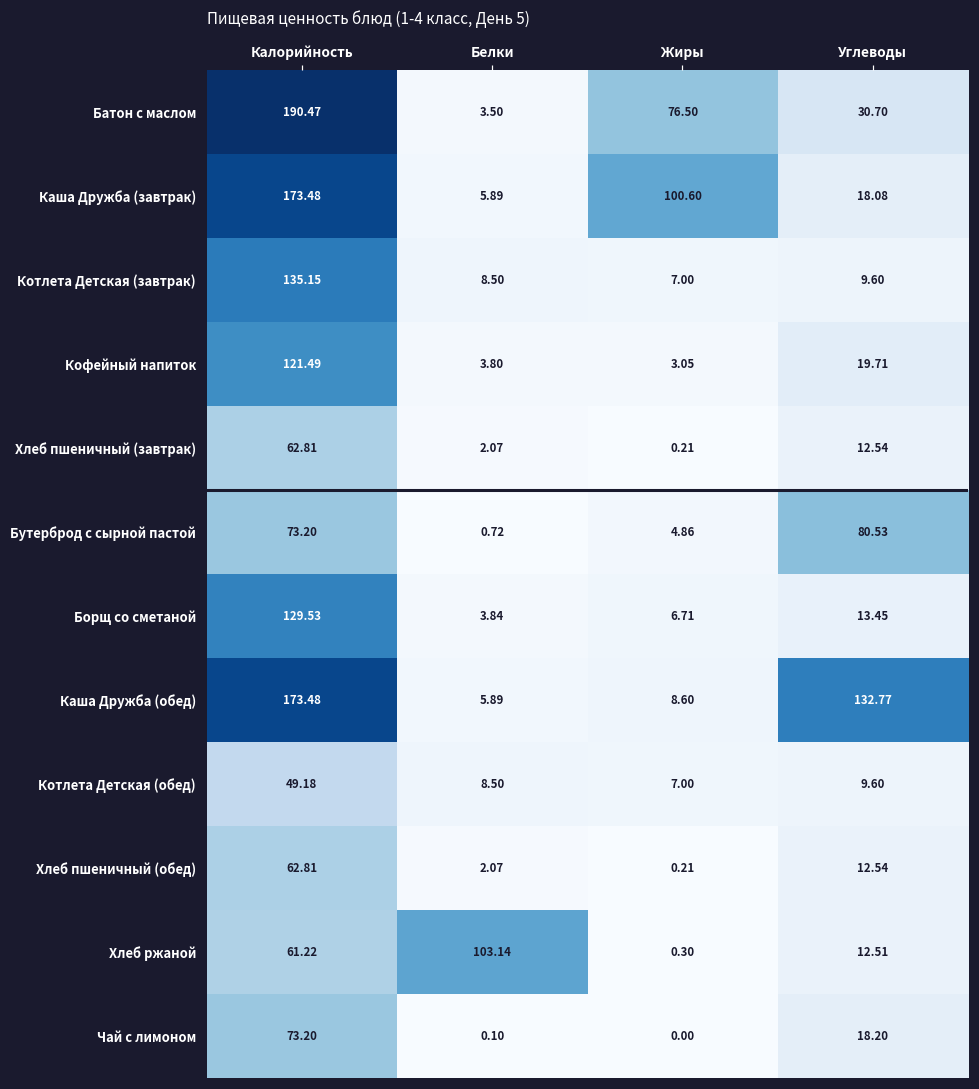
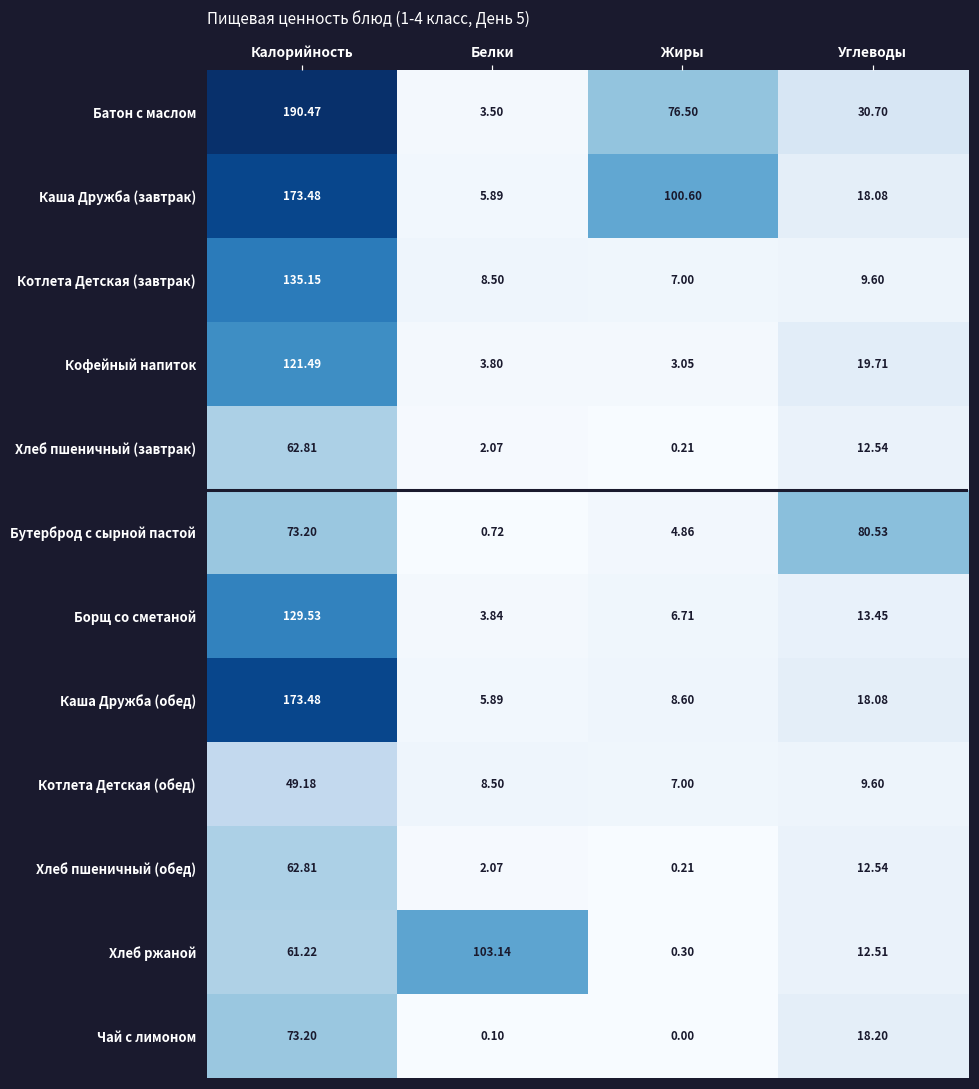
  {
    "Батон с маслом": {
      "Калорийность": 190.47,
      "Белки": 3.50,
      "Жиры": 76.50,
      "Углеводы": 30.70
    },
    "Каша Дружба (завтрак)": {
      "Калорийность": 173.48,
      "Белки": 5.89,
      "Жиры": 100.60,
      "Углеводы": 18.08
    },
    "Котлета Детская (завтрак)": {
      "Калорийность": 135.15,
      "Белки": 8.50,
      "Жиры": 7.00,
      "Углеводы": 9.60
    },
    "Кофейный напиток": {
      "Калорийность": 121.49,
      "Белки": 3.80,
      "Жиры": 3.05,
      "Углеводы": 19.71
    },
    "Хлеб пшеничный (завтрак)": {
      "Калорийность": 62.81,
      "Белки": 2.07,
      "Жиры": 0.21,
      "Углеводы": 12.54
    },
    "Бутерброд с сырной пастой": {
      "Калорийность": 73.20,
      "Белки": 0.72,
      "Жиры": 4.86,
      "Углеводы": 80.53
    },
    "Борщ со сметаной": {
      "Калорийность": 129.53,
      "Белки": 3.84,
      "Жиры": 6.71,
      "Углеводы": 13.45
    },
    "Каша Дружба (обед)": {
      "Калорийность": 173.48,
      "Белки": 5.89,
      "Жиры": 8.60,
-     "Углеводы": 132.77
+     "Углеводы": 18.08
    },
    "Котлета Детская (обед)": {
      "Калорийность": 49.18,
      "Белки": 8.50,
      "Жиры": 7.00,
      "Углеводы": 9.60
    },
    "Хлеб пшеничный (обед)": {
      "Калорийность": 62.81,
      "Белки": 2.07,
      "Жиры": 0.21,
      "Углеводы": 12.54
    },
    "Хлеб ржаной": {
      "Калорийность": 61.22,
      "Белки": 103.14,
      "Жиры": 0.30,
      "Углеводы": 12.51
    },
    "Чай с лимоном": {
      "Калорийность": 73.20,
      "Белки": 0.10,
      "Жиры": 0.00,
      "Углеводы": 18.20
    }
  }
